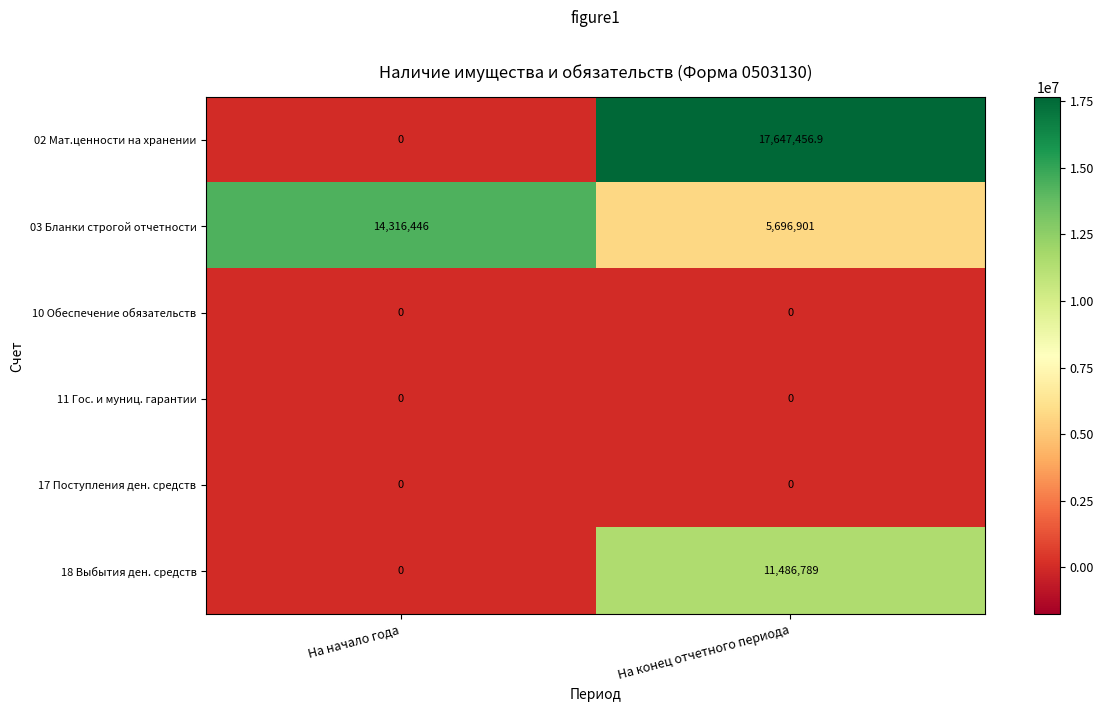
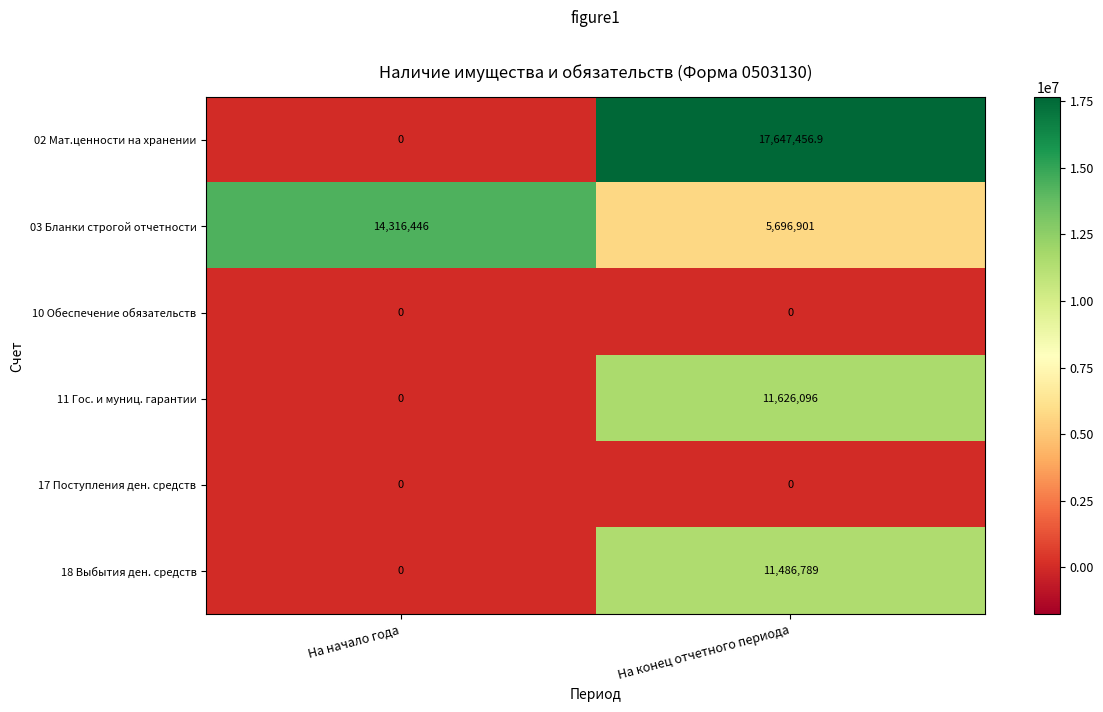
  {
    "02 Мат.ценности на хранении": {
      "На начало года": "0",
      "На конец отчетного периода": "17,647,456.9"
    },
    "03 Бланки строгой отчетности": {
      "На начало года": "14,316,446",
      "На конец отчетного периода": "5,696,901"
    },
    "10 Обеспечение обязательств": {
      "На начало года": "0",
      "На конец отчетного периода": "0"
    },
    "11 Гос. и муниц. гарантии": {
      "На начало года": "0",
-     "На конец отчетного периода": "0"
+     "На конец отчетного периода": "11,626,096"
    },
    "17 Поступления ден. средств": {
      "На начало года": "0",
      "На конец отчетного периода": "0"
    },
    "18 Выбытия ден. средств": {
      "На начало года": "0",
      "На конец отчетного периода": "11,486,789"
    }
  }
